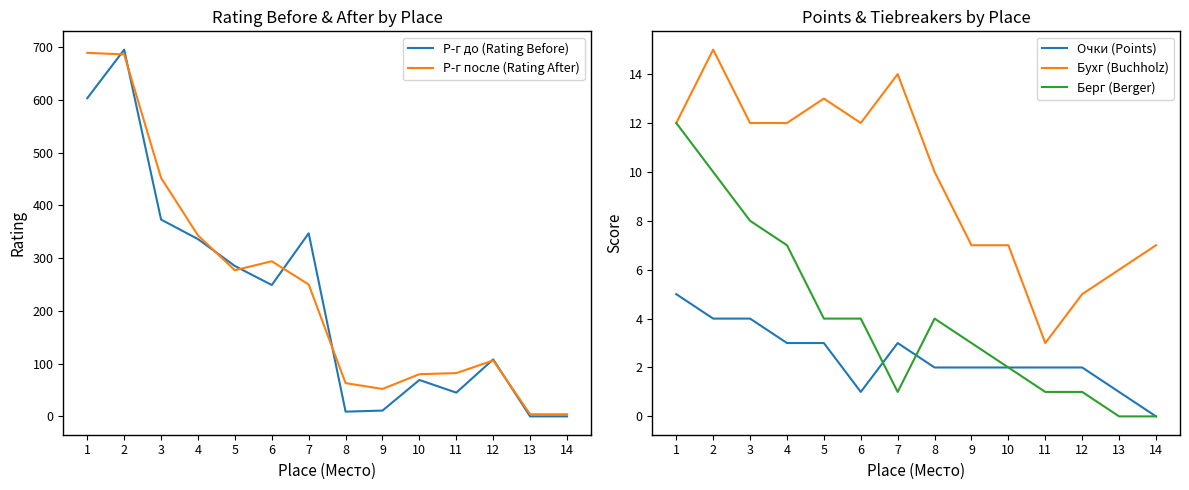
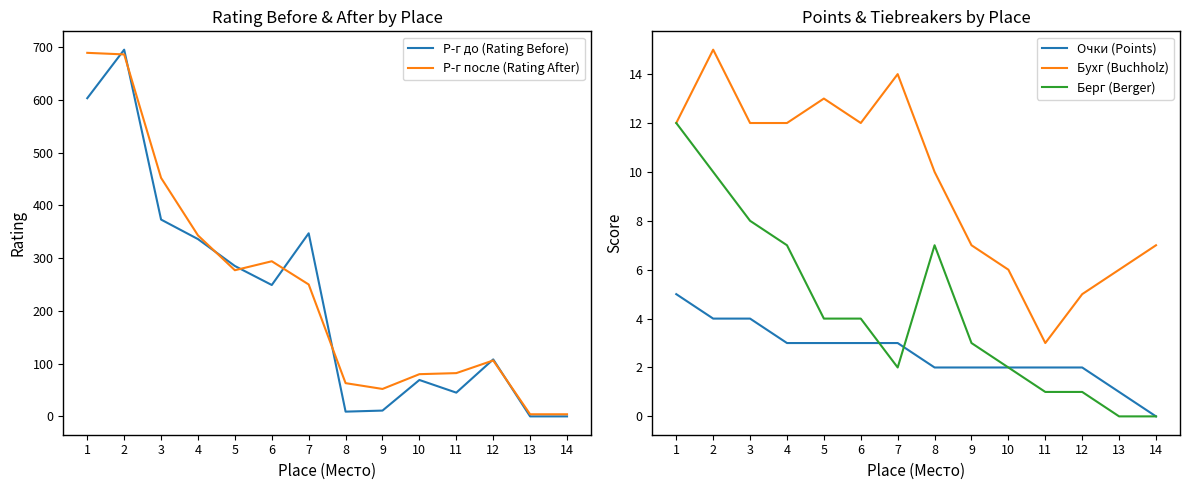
  {
    "Rating Before & After by Place": {
      "Р-г до (Rating Before)": {
        "1": 600,
        "2": 700,
        "3": 370,
        "4": 340,
        "5": 290,
        "6": 250,
        "7": 350,
        "8": 10,
        "9": 10,
        "10": 70,
        "11": 50
      },
      "Р-г после (Rating After)": {
        "1": 690,
        "2": 690,
        "3": 450,
        "4": 340,
        "5": 280,
        "6": 290,
        "7": 250,
        "8": 60,
        "9": 50,
        "10": 80,
        "11": 80
      }
    },
    "Points & Tiebreakers by Place": {
      "Очки (Points)": {
        "1": 5,
        "2": 4,
        "3": 4,
        "4": 3,
        "5": 3,
-       "6": 1,
+       "6": 3,
        "7": 3,
        "8": 2,
        "9": 2,
        "11": 2,
        "12": 2,
        "13": 1
      },
      "Бухг (Buchholz)": {
        "2": 15,
        "3": 12,
        "4": 12,
        "5": 13,
        "6": 12,
        "7": 14,
        "8": 10,
        "9": 7,
-       "10": 7,
+       "10": 6,
        "11": 3,
        "12": 5,
        "13": 6,
        "14": 7
      },
      "Берг (Berger)": {
        "2": 10,
        "3": 8,
        "4": 7,
        "5": 4,
        "6": 4,
-       "7": 1,
-       "8": 4,
+       "7": 2,
+       "8": 7,
        "9": 3,
        "11": 1,
        "12": 1,
        "13": 0
      }
    }
  }
